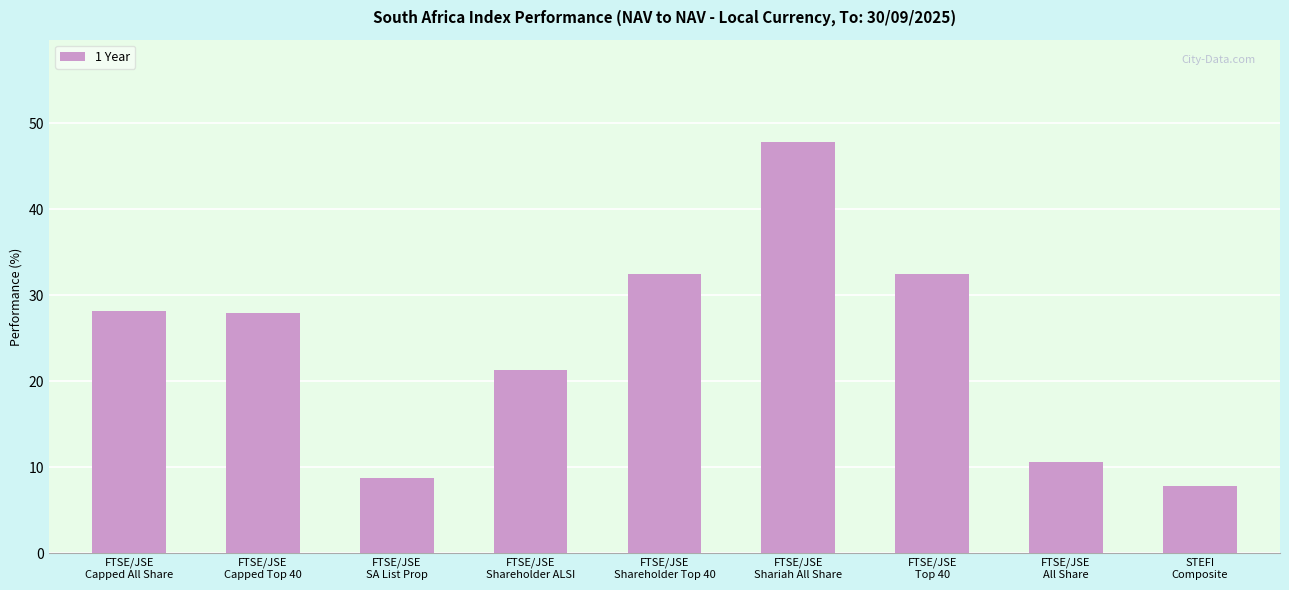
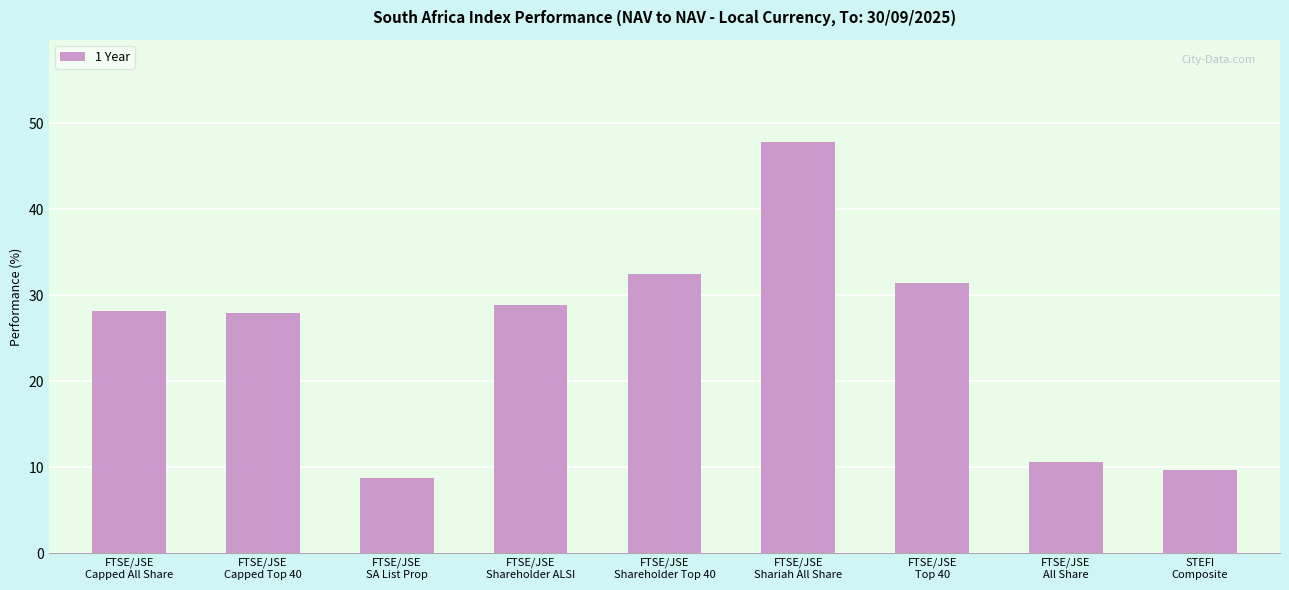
  {
    "FTSE/JSE Capped All Share": 28,
    "FTSE/JSE Capped Top 40": 28,
    "FTSE/JSE SA List Prop": 9,
-   "FTSE/JSE Shareholder ALSI": 21,
+   "FTSE/JSE Shareholder ALSI": 29,
    "FTSE/JSE Shareholder Top 40": 33,
    "FTSE/JSE Shariah All Share": 48,
-   "FTSE/JSE Top 40": 33,
+   "FTSE/JSE Top 40": 31,
    "FTSE/JSE All Share": 11,
-   "STEFI Composite": 8
+   "STEFI Composite": 10
  }
